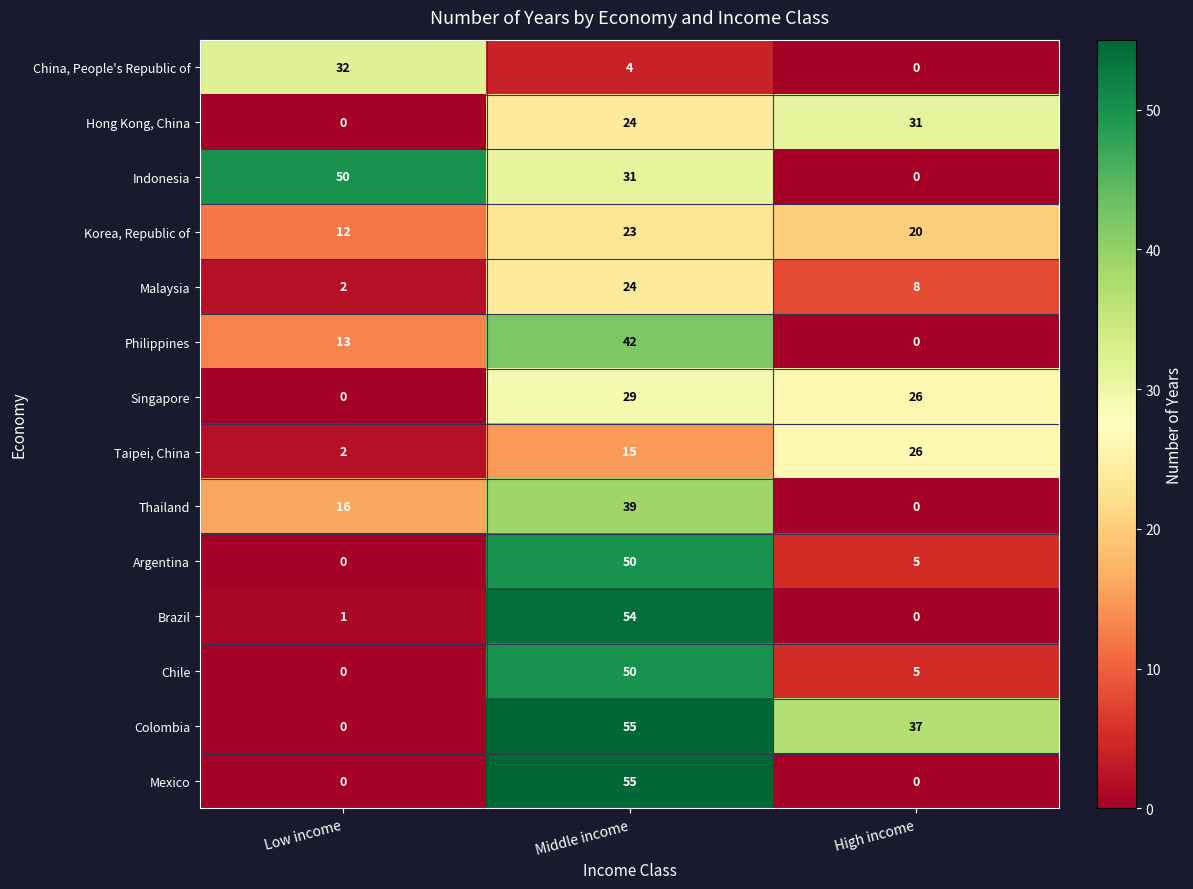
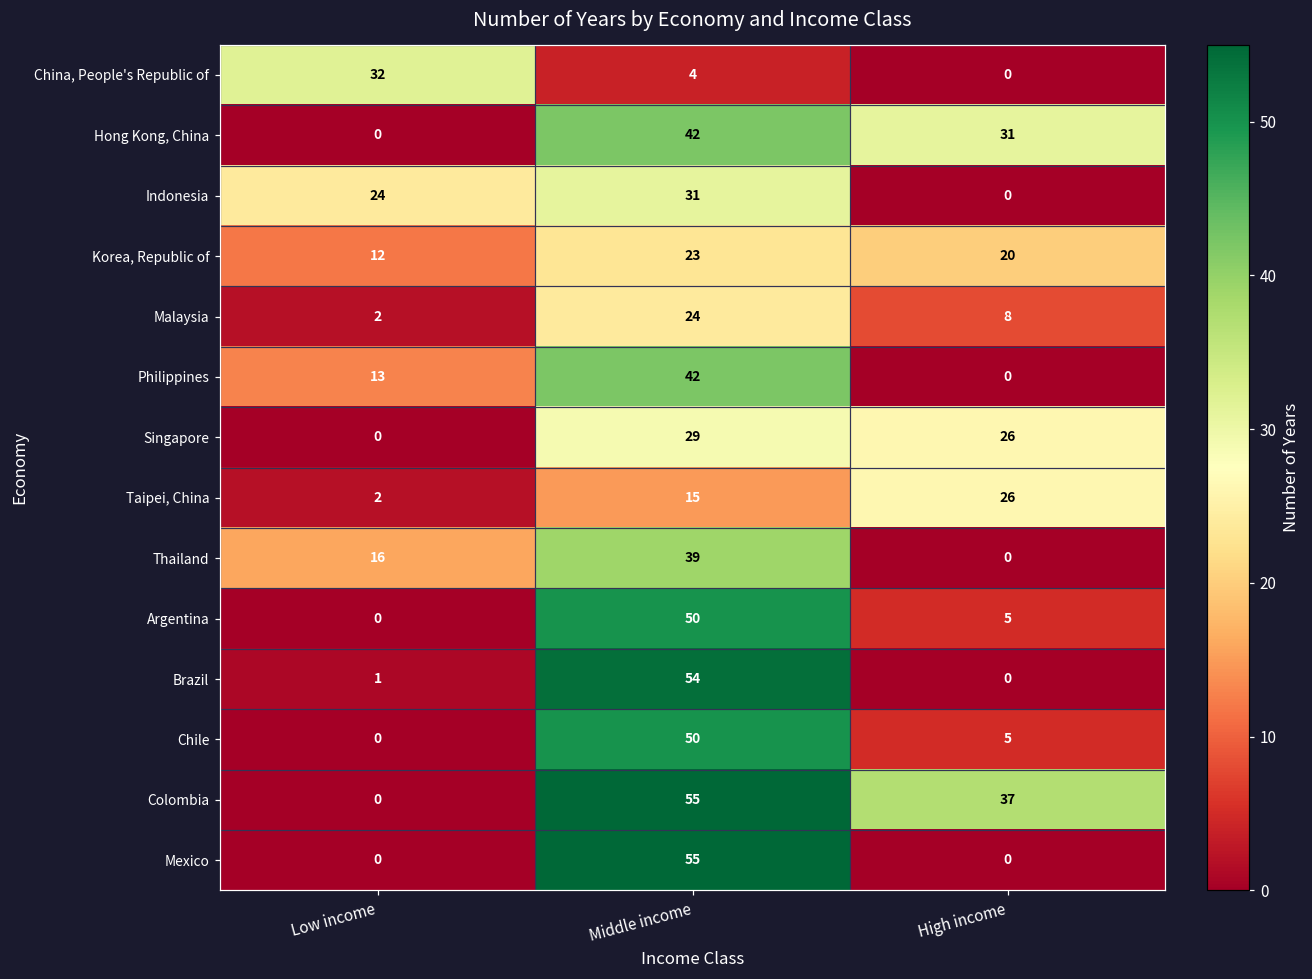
  {
    "China, People's Republic of": {
      "Low income": 32,
      "Middle income": 4,
      "High income": 0
    },
    "Hong Kong, China": {
      "Low income": 0,
-     "Middle income": 24,
+     "Middle income": 42,
      "High income": 31
    },
    "Indonesia": {
-     "Low income": 50,
+     "Low income": 24,
      "Middle income": 31,
      "High income": 0
    },
    "Korea, Republic of": {
      "Low income": 12,
      "Middle income": 23,
      "High income": 20
    },
    "Malaysia": {
      "Low income": 2,
      "Middle income": 24,
      "High income": 8
    },
    "Philippines": {
      "Low income": 13,
      "Middle income": 42,
      "High income": 0
    },
    "Singapore": {
      "Low income": 0,
      "Middle income": 29,
      "High income": 26
    },
    "Taipei, China": {
      "Low income": 2,
      "Middle income": 15,
      "High income": 26
    },
    "Thailand": {
      "Low income": 16,
      "Middle income": 39,
      "High income": 0
    },
    "Argentina": {
      "Low income": 0,
      "Middle income": 50,
      "High income": 5
    },
    "Brazil": {
      "Low income": 1,
      "Middle income": 54,
      "High income": 0
    },
    "Chile": {
      "Low income": 0,
      "Middle income": 50,
      "High income": 5
    },
    "Colombia": {
      "Low income": 0,
      "Middle income": 55,
      "High income": 37
    },
    "Mexico": {
      "Low income": 0,
      "Middle income": 55,
      "High income": 0
    }
  }
